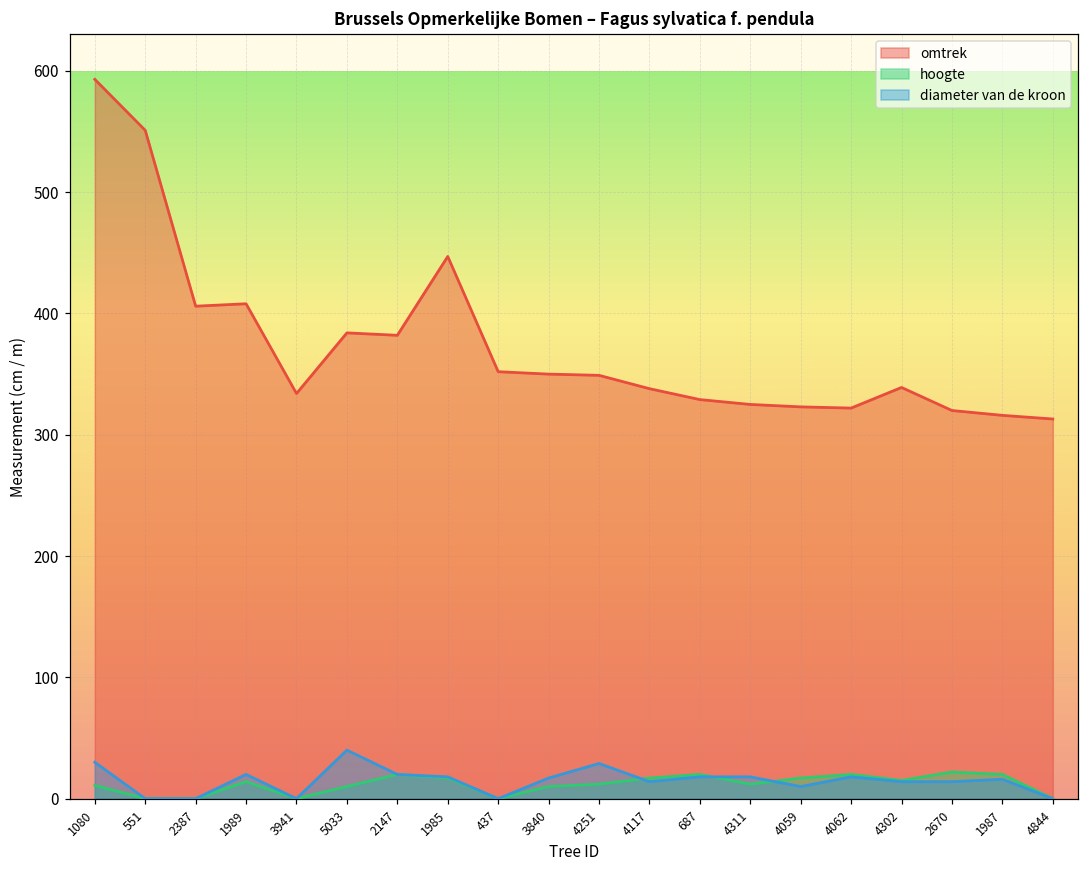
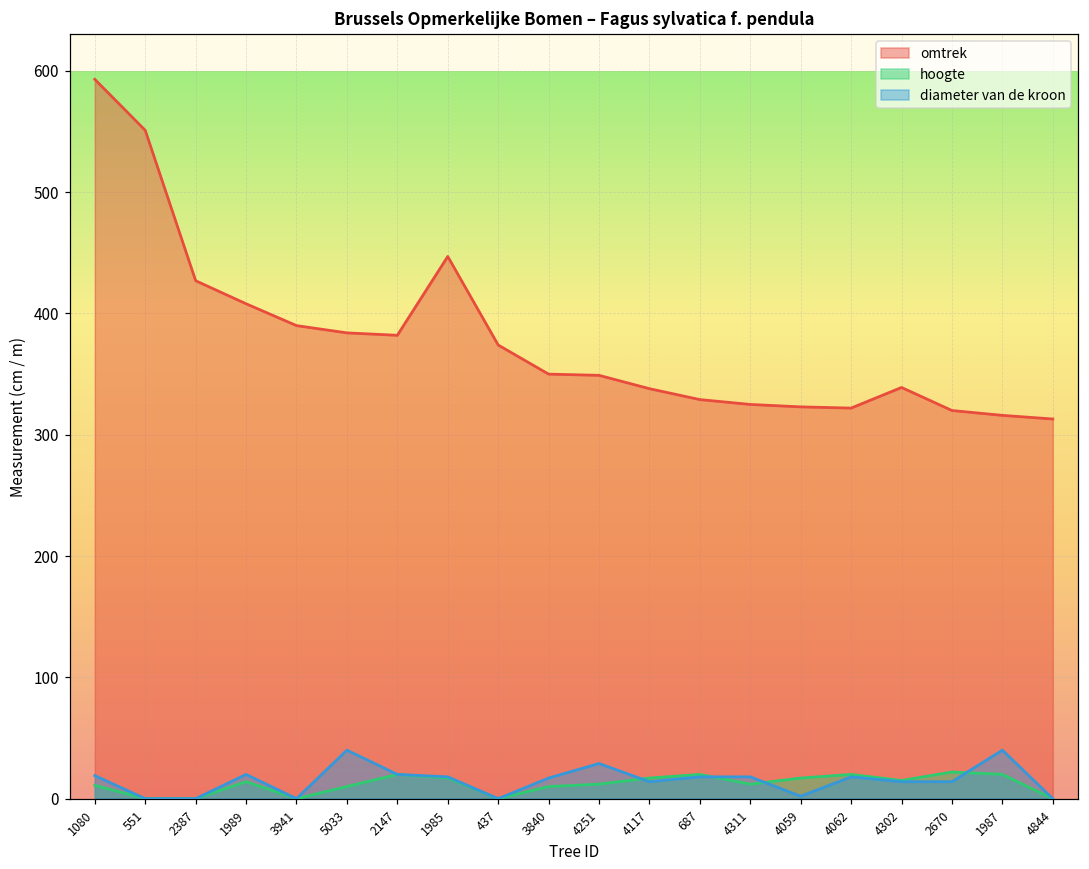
  {
    "omtrek": {
      "1080": 593,
      "551": 551,
-     "2387": 406,
+     "2387": 427,
      "1989": 408,
-     "3941": 334,
+     "3941": 390,
      "5033": 384,
      "2147": 382,
      "1985": 447,
-     "437": 352,
+     "437": 374,
      "3840": 350,
      "4251": 349,
      "4117": 338,
      "687": 329,
      "4311": 325,
      "4059": 323,
      "4062": 322,
      "4302": 339,
      "2670": 320,
      "1987": 316,
      "4844": 313
    },
    "hoogte": {
      "1080": 11,
      "1989": 14,
      "5033": 10,
      "3840": 10,
      "4251": 12,
      "4117": 17,
      "4311": 12,
      "4059": 17,
      "2670": 22,
      "1987": 20
    },
    "diameter van de kroon": {
-     "1080": 30,
+     "1080": 19,
      "1989": 20,
      "5033": 40,
      "3840": 17,
      "4251": 29,
      "4117": 14,
      "4311": 18,
-     "4059": 10,
+     "4059": 2,
      "2670": 14,
-     "1987": 16
+     "1987": 40
    }
  }
